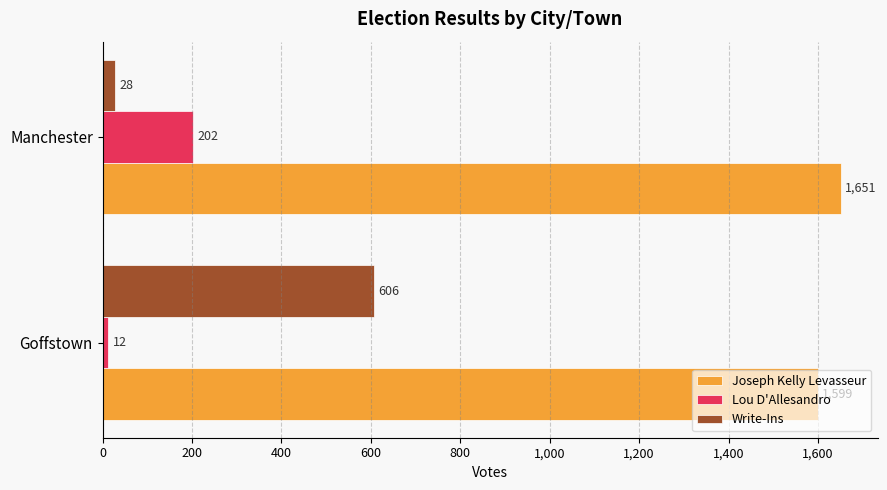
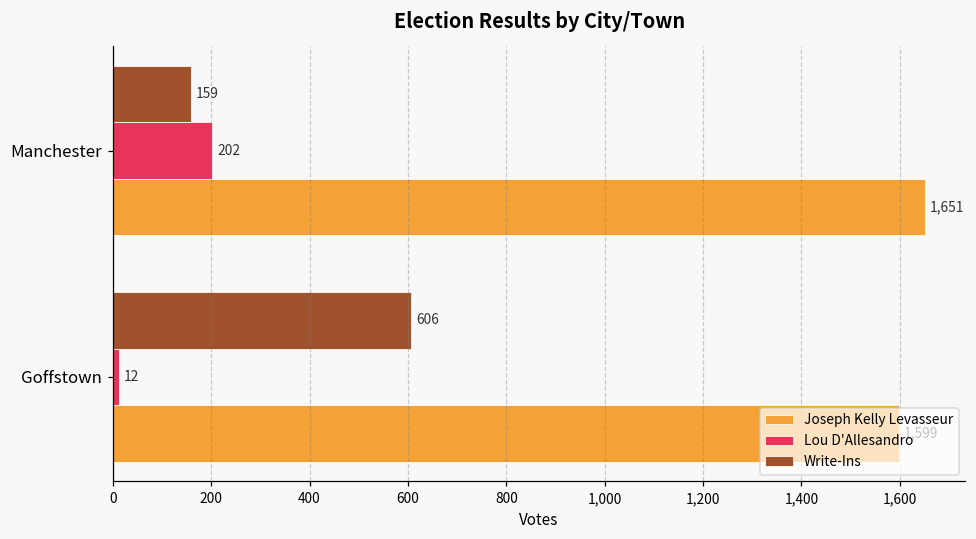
  {
    "Joseph Kelly Levasseur": {
      "Manchester": "1,651"
    },
    "Lou D'Allesandro": {
      "Manchester": "202",
      "Goffstown": "12"
    },
    "Write-Ins": {
-     "Manchester": "28",
+     "Manchester": "159",
      "Goffstown": "606"
    }
  }
